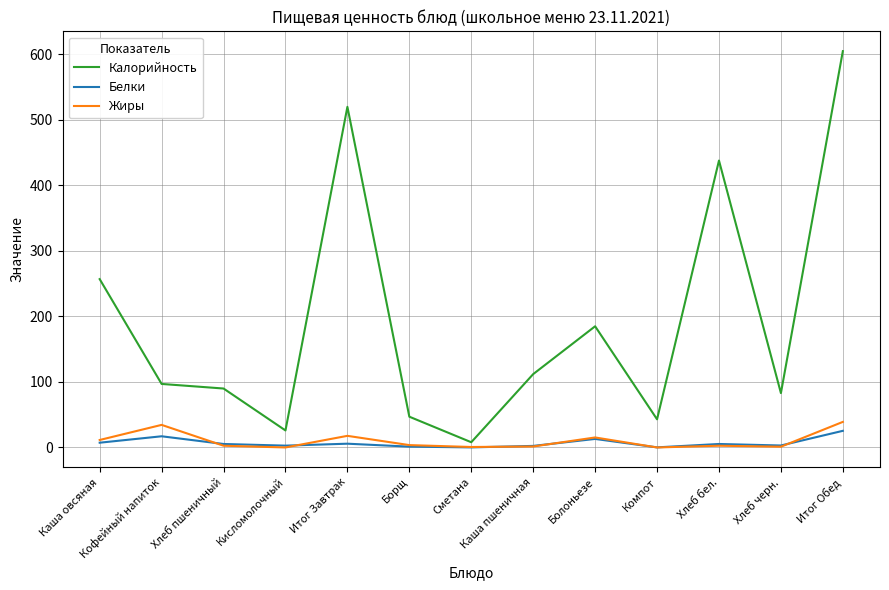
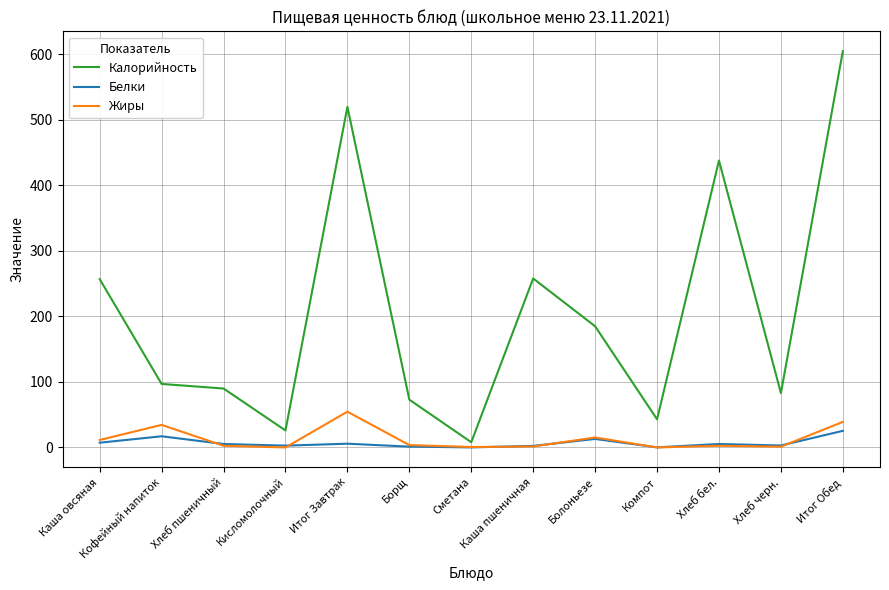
  {
    "Калорийность": {
      "Каша овсяная": 260,
      "Кофейный напиток": 100,
      "Хлеб пшеничный": 90,
      "Кисломолочный": 30,
      "Итог Завтрак": 520,
-     "Борщ": 50,
+     "Борщ": 70,
      "Сметана": 10,
-     "Каша пшеничная": 110,
+     "Каша пшеничная": 260,
      "Болоньезе": 190,
      "Компот": 40,
      "Хлеб бел.": 440,
      "Хлеб черн.": 80,
      "Итог Обед": 610
    },
    "Белки": {
      "Каша овсяная": 10,
      "Кофейный напиток": 20,
      "Итог Завтрак": 10,
      "Итог Обед": 30
    },
    "Жиры": {
      "Каша овсяная": 10,
      "Кофейный напиток": 30,
-     "Итог Завтрак": 20,
+     "Итог Завтрак": 50,
      "Итог Обед": 40
    }
  }
